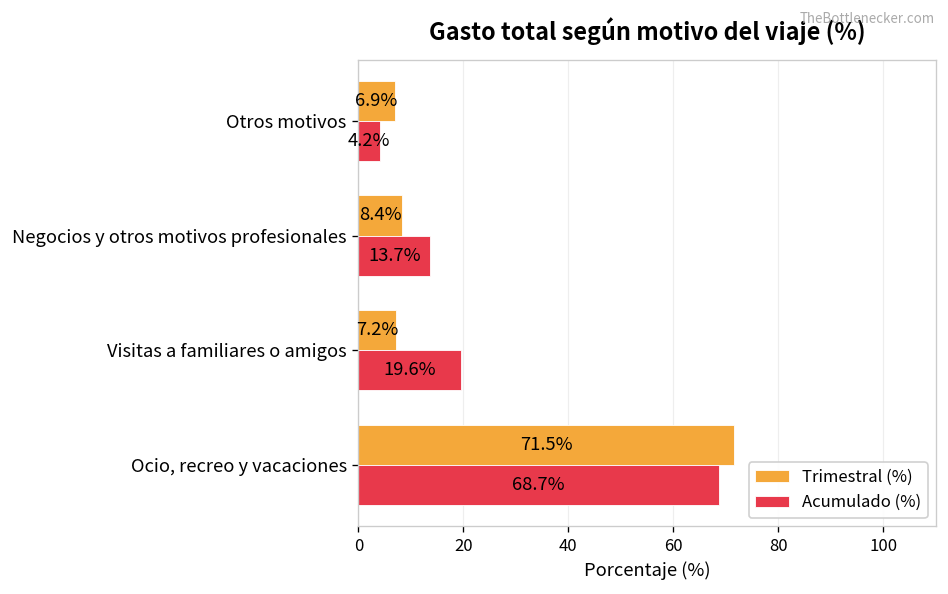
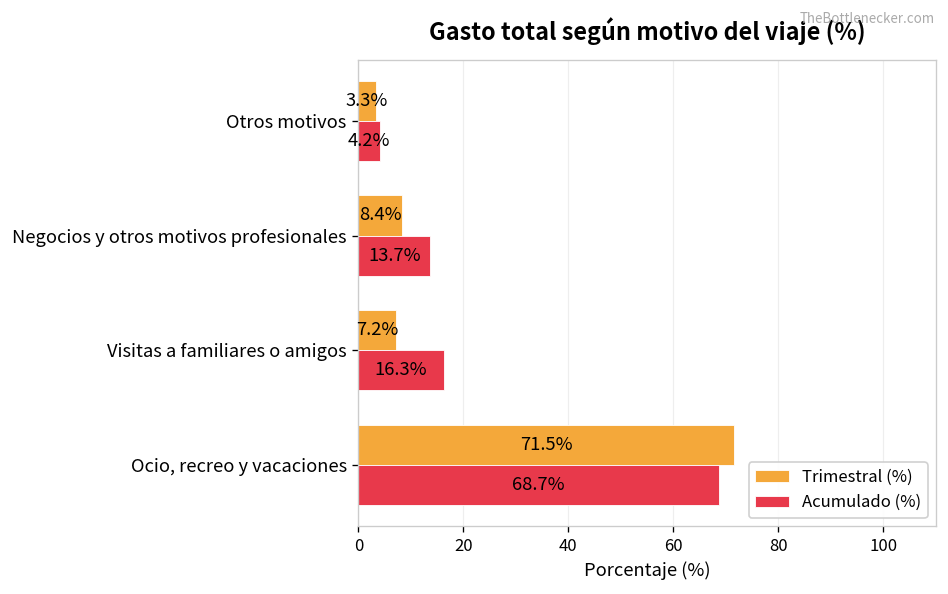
  {
    "Trimestral (%)": {
-     "Otros motivos": "6.9%",
+     "Otros motivos": "3.3%",
      "Negocios y otros motivos profesionales": "8.4%",
      "Visitas a familiares o amigos": "7.2%",
      "Ocio, recreo y vacaciones": "71.5%"
    },
    "Acumulado (%)": {
      "Otros motivos": "4.2%",
      "Negocios y otros motivos profesionales": "13.7%",
-     "Visitas a familiares o amigos": "19.6%",
+     "Visitas a familiares o amigos": "16.3%",
      "Ocio, recreo y vacaciones": "68.7%"
    }
  }
